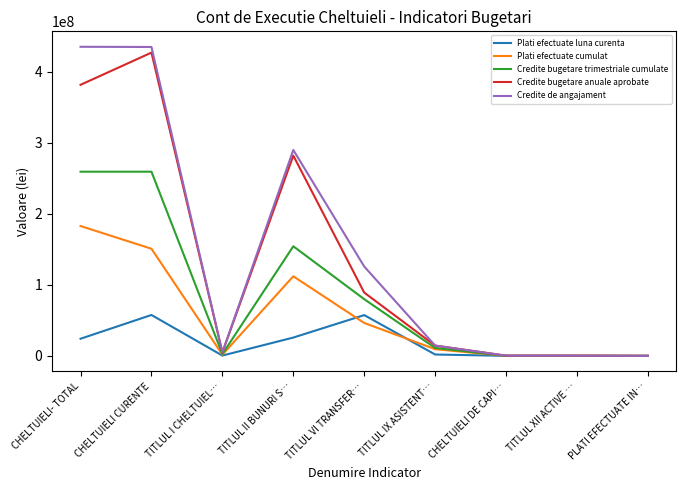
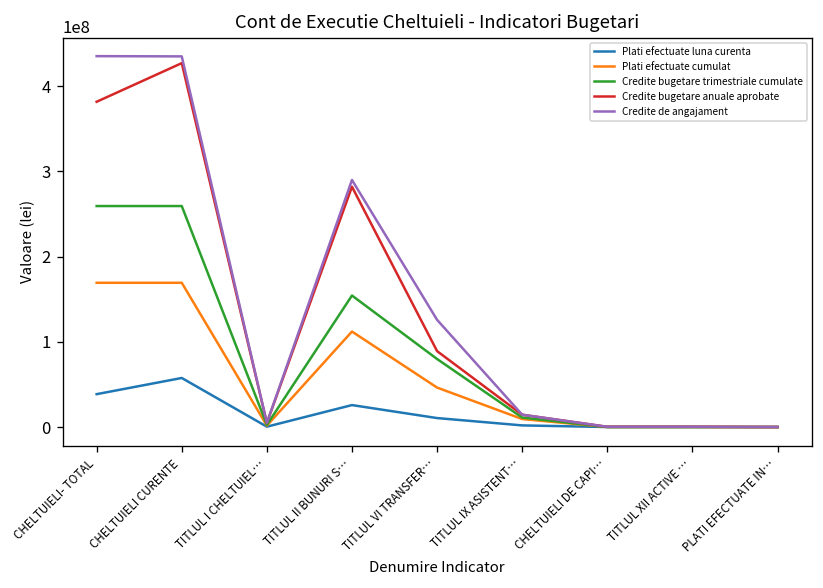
  {
    "Plati efectuate luna curenta": {
-     "CHELTUIELI- TOTAL": 20000000,
+     "CHELTUIELI- TOTAL": 40000000,
      "CHELTUIELI CURENTE": 60000000,
      "TITLUL II BUNURI S…": 30000000,
-     "TITLUL VI TRANSFER…": 60000000,
+     "TITLUL VI TRANSFER…": 10000000,
      "TITLUL IX ASISTENT…": 0
    },
    "Plati efectuate cumulat": {
-     "CHELTUIELI- TOTAL": 180000000,
-     "CHELTUIELI CURENTE": 150000000,
+     "CHELTUIELI- TOTAL": 170000000,
+     "CHELTUIELI CURENTE": 170000000,
      "TITLUL II BUNURI S…": 110000000,
      "TITLUL VI TRANSFER…": 50000000
    },
    "Credite bugetare trimestriale cumulate": {
      "CHELTUIELI- TOTAL": 260000000,
      "CHELTUIELI CURENTE": 260000000,
      "TITLUL II BUNURI S…": 150000000,
      "TITLUL VI TRANSFER…": 80000000
    },
    "Credite bugetare anuale aprobate": {
      "CHELTUIELI- TOTAL": 380000000,
      "CHELTUIELI CURENTE": 430000000,
      "TITLUL II BUNURI S…": 280000000,
      "TITLUL VI TRANSFER…": 90000000
    },
    "Credite de angajament": {
      "CHELTUIELI- TOTAL": 440000000,
      "CHELTUIELI CURENTE": 430000000,
      "TITLUL II BUNURI S…": 290000000,
      "TITLUL VI TRANSFER…": 130000000
    }
  }
